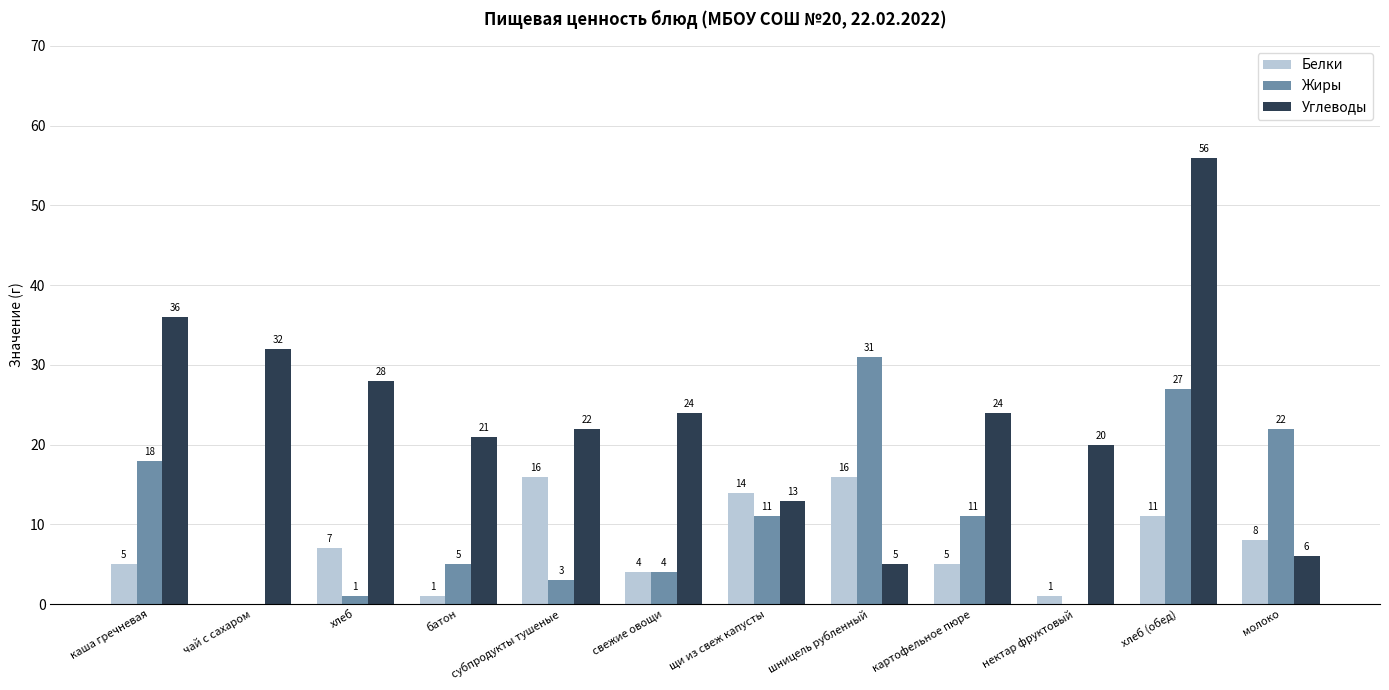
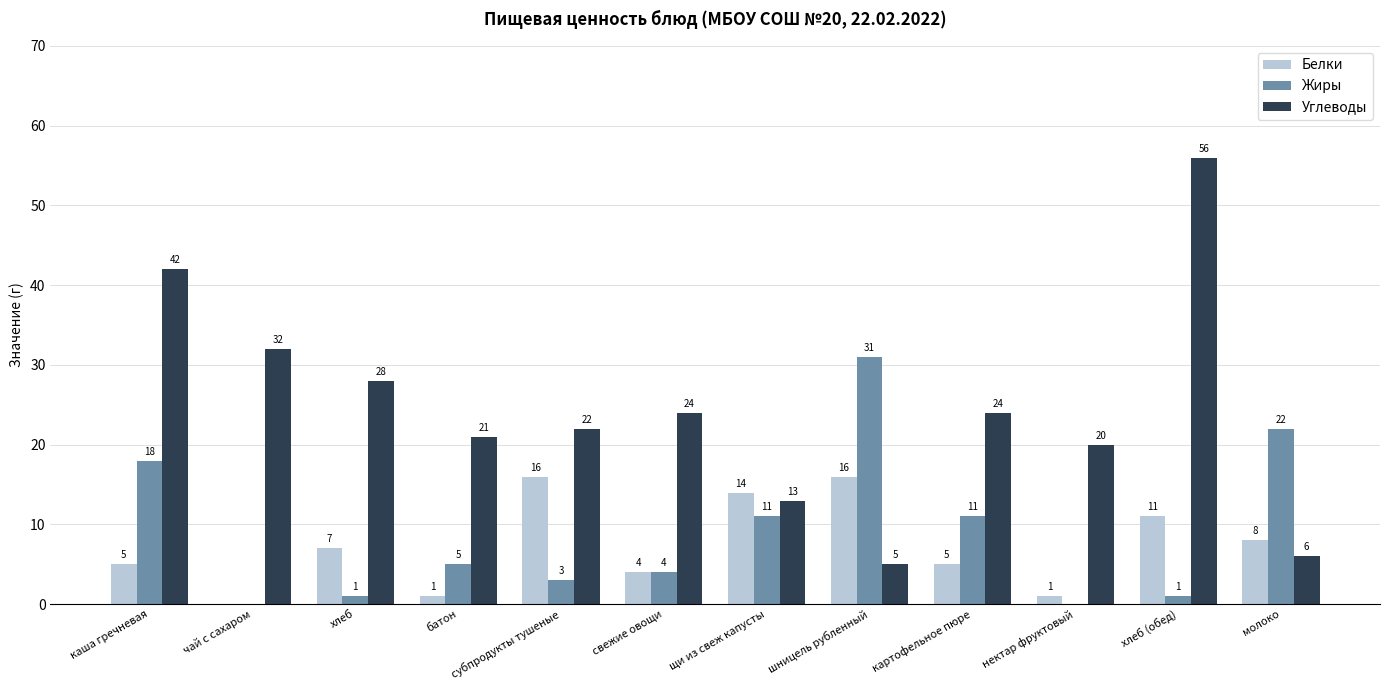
  {
    "Белки": {
      "каша гречневая": 5,
      "хлеб": 7,
      "батон": 1,
      "субпродукты тушеные": 16,
      "свежие овощи": 4,
      "щи из свеж капусты": 14,
      "шницель рубленный": 16,
      "картофельное пюре": 5,
      "нектар фруктовый": 1,
      "хлеб (обед)": 11,
      "молоко": 8
    },
    "Жиры": {
      "каша гречневая": 18,
      "хлеб": 1,
      "батон": 5,
      "субпродукты тушеные": 3,
      "свежие овощи": 4,
      "щи из свеж капусты": 11,
      "шницель рубленный": 31,
      "картофельное пюре": 11,
-     "хлеб (обед)": 27,
+     "хлеб (обед)": 1,
      "молоко": 22
    },
    "Углеводы": {
-     "каша гречневая": 36,
+     "каша гречневая": 42,
      "чай с сахаром": 32,
      "хлеб": 28,
      "батон": 21,
      "субпродукты тушеные": 22,
      "свежие овощи": 24,
      "щи из свеж капусты": 13,
      "шницель рубленный": 5,
      "картофельное пюре": 24,
      "нектар фруктовый": 20,
      "хлеб (обед)": 56,
      "молоко": 6
    }
  }
